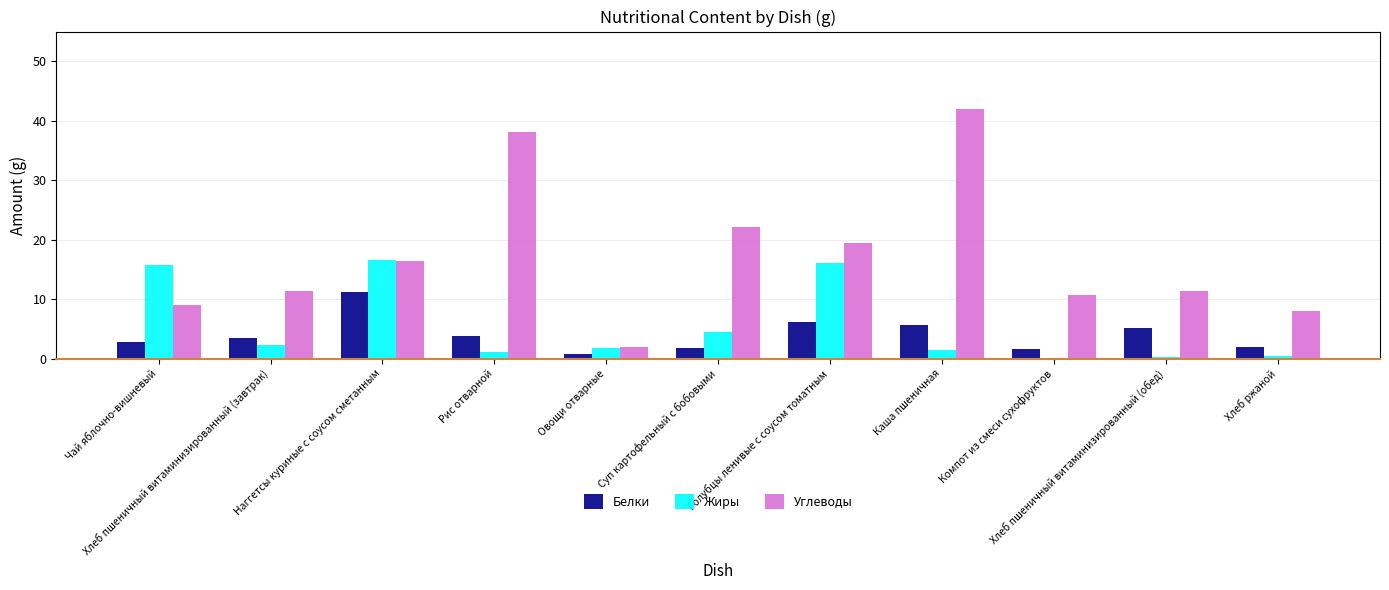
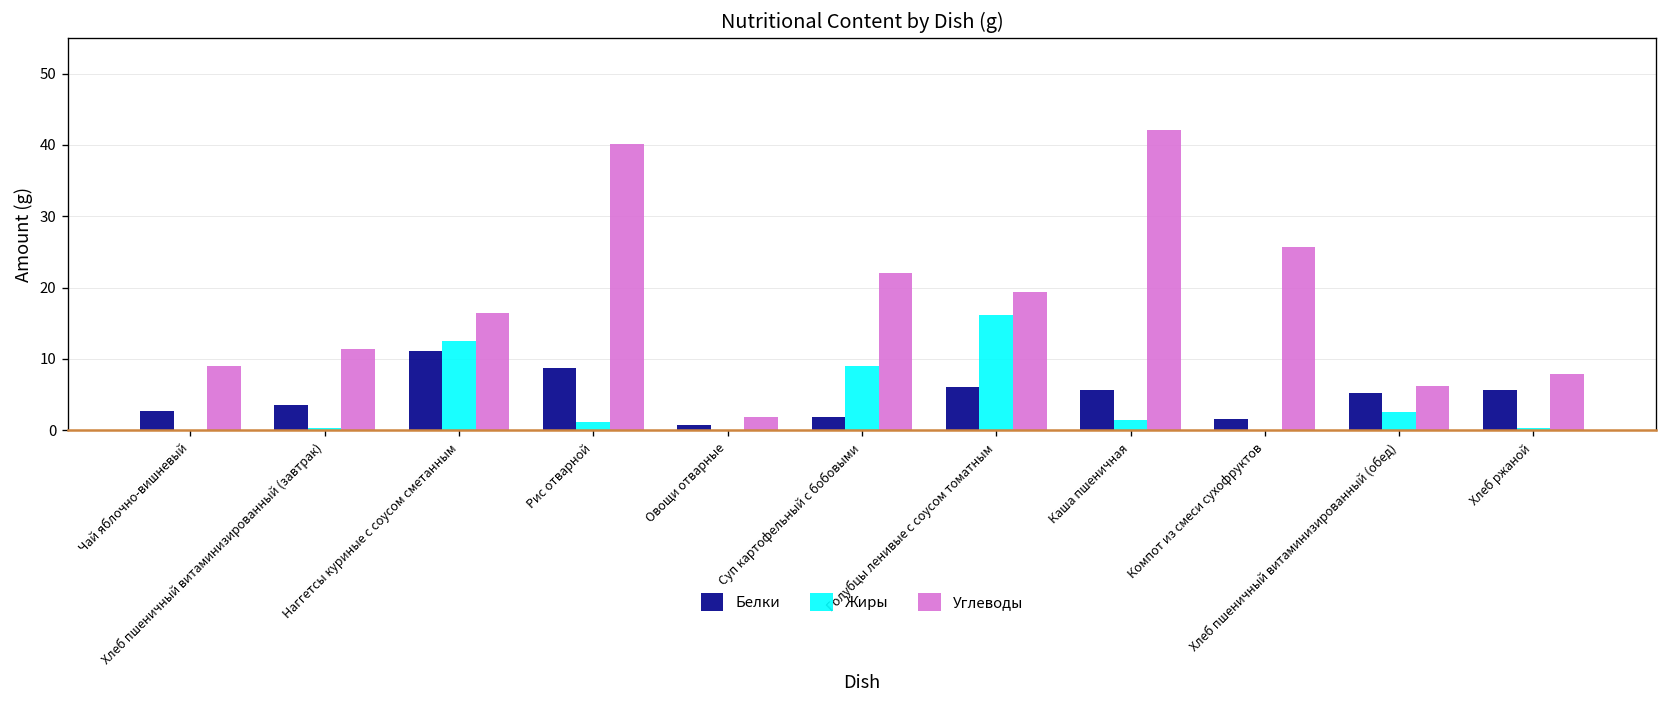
  {
    "Белки": {
      "Чай яблочно-вишневый": 3,
      "Хлеб пшеничный витаминизированный (завтрак)": 4,
      "Наггетсы куриные с соусом сметанным": 11,
-     "Рис отварной": 4,
+     "Рис отварной": 9,
      "Овощи отварные": 1,
      "Суп картофельный с бобовыми": 2,
      "Голубцы ленивые с соусом томатным": 6,
      "Каша пшеничная": 6,
      "Компот из смеси сухофруктов": 2,
      "Хлеб пшеничный витаминизированный (обед)": 5,
-     "Хлеб ржаной": 2
+     "Хлеб ржаной": 6
    },
    "Жиры": {
-     "Чай яблочно-вишневый": 16,
-     "Хлеб пшеничный витаминизированный (завтрак)": 2,
-     "Наггетсы куриные с соусом сметанным": 17,
+     "Чай яблочно-вишневый": 0,
+     "Хлеб пшеничный витаминизированный (завтрак)": 0,
+     "Наггетсы куриные с соусом сметанным": 13,
      "Рис отварной": 1,
-     "Овощи отварные": 2,
-     "Суп картофельный с бобовыми": 4,
+     "Овощи отварные": 0,
+     "Суп картофельный с бобовыми": 9,
      "Голубцы ленивые с соусом томатным": 16,
      "Каша пшеничная": 1,
      "Компот из смеси сухофруктов": 0,
-     "Хлеб пшеничный витаминизированный (обед)": 0
+     "Хлеб пшеничный витаминизированный (обед)": 3
    },
    "Углеводы": {
      "Чай яблочно-вишневый": 9,
      "Хлеб пшеничный витаминизированный (завтрак)": 11,
      "Наггетсы куриные с соусом сметанным": 16,
-     "Рис отварной": 38,
+     "Рис отварной": 40,
      "Овощи отварные": 2,
      "Суп картофельный с бобовыми": 22,
      "Голубцы ленивые с соусом томатным": 19,
      "Каша пшеничная": 42,
-     "Компот из смеси сухофруктов": 11,
-     "Хлеб пшеничный витаминизированный (обед)": 11,
+     "Компот из смеси сухофруктов": 26,
+     "Хлеб пшеничный витаминизированный (обед)": 6,
      "Хлеб ржаной": 8
    }
  }
